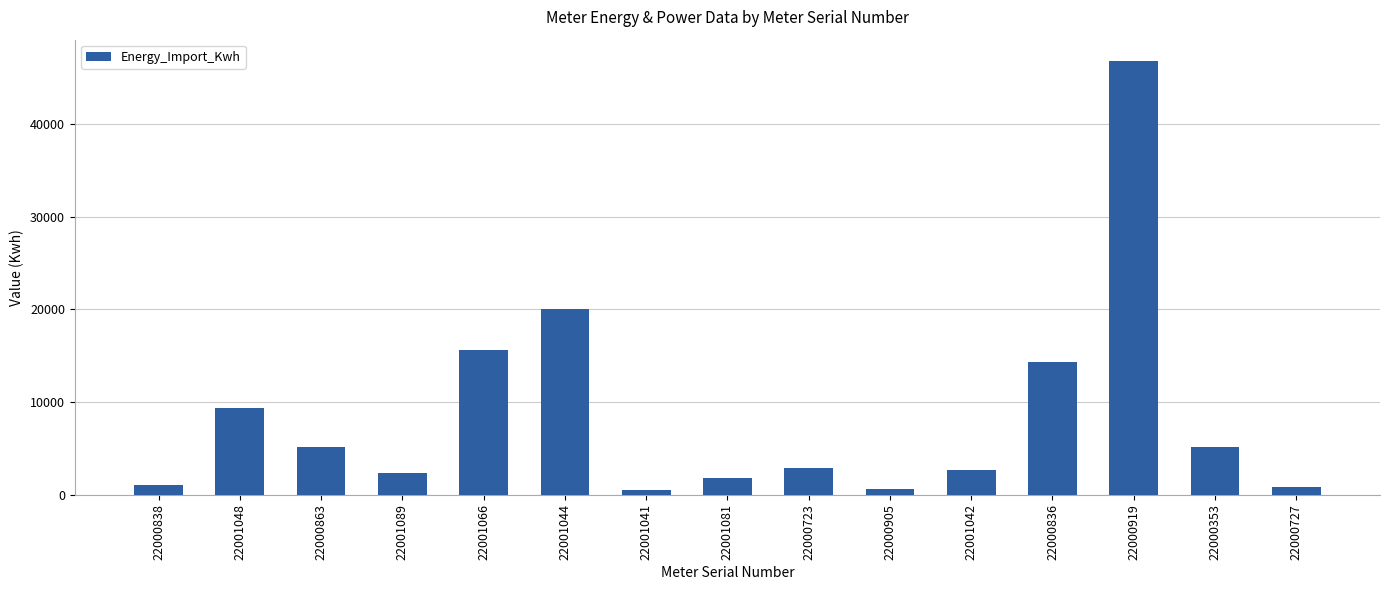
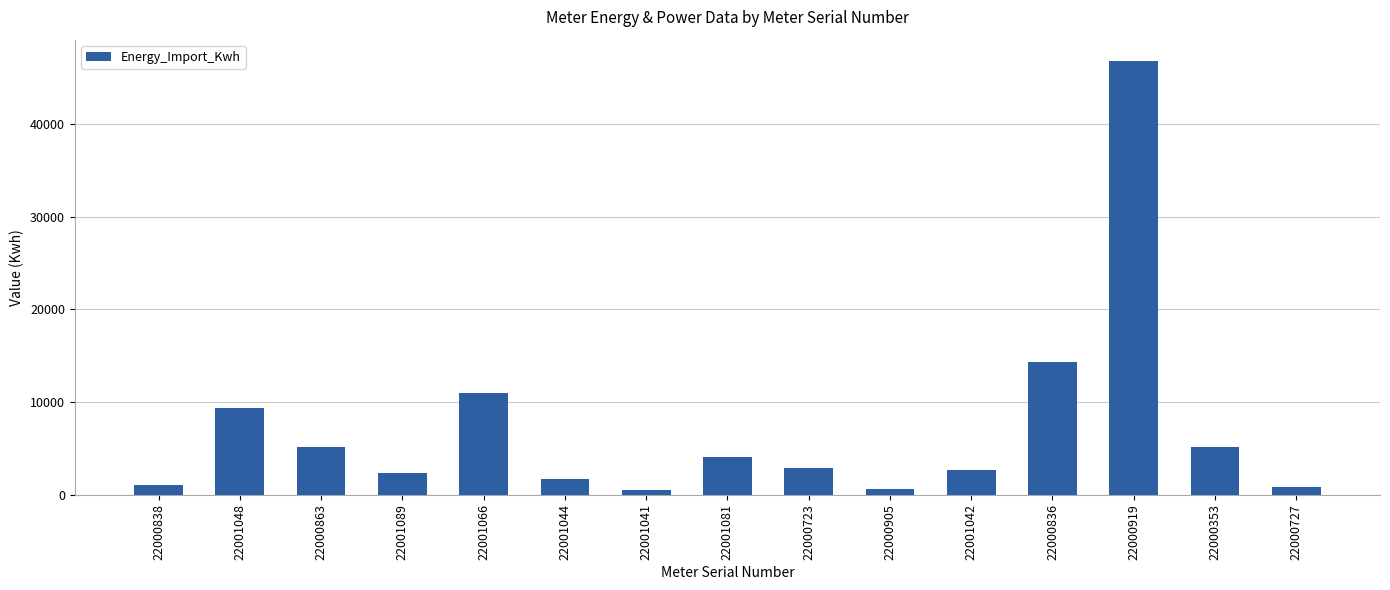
  {
    "22000838": 1000,
    "22001048": 9000,
    "22000863": 5000,
    "22001089": 2000,
-   "22001066": 16000,
-   "22001044": 20000,
+   "22001066": 11000,
+   "22001044": 2000,
    "22001041": 0,
-   "22001081": 2000,
+   "22001081": 4000,
    "22000723": 3000,
    "22000905": 1000,
    "22001042": 3000,
    "22000836": 14000,
    "22000919": 47000,
    "22000353": 5000,
    "22000727": 1000
  }
